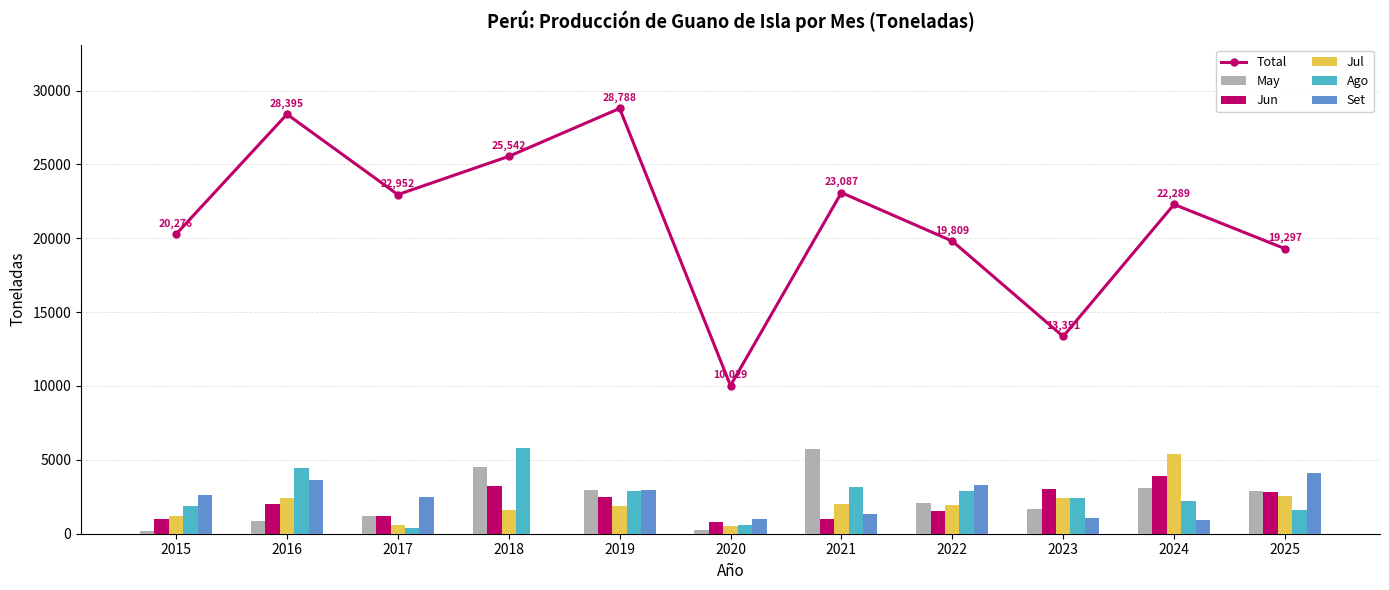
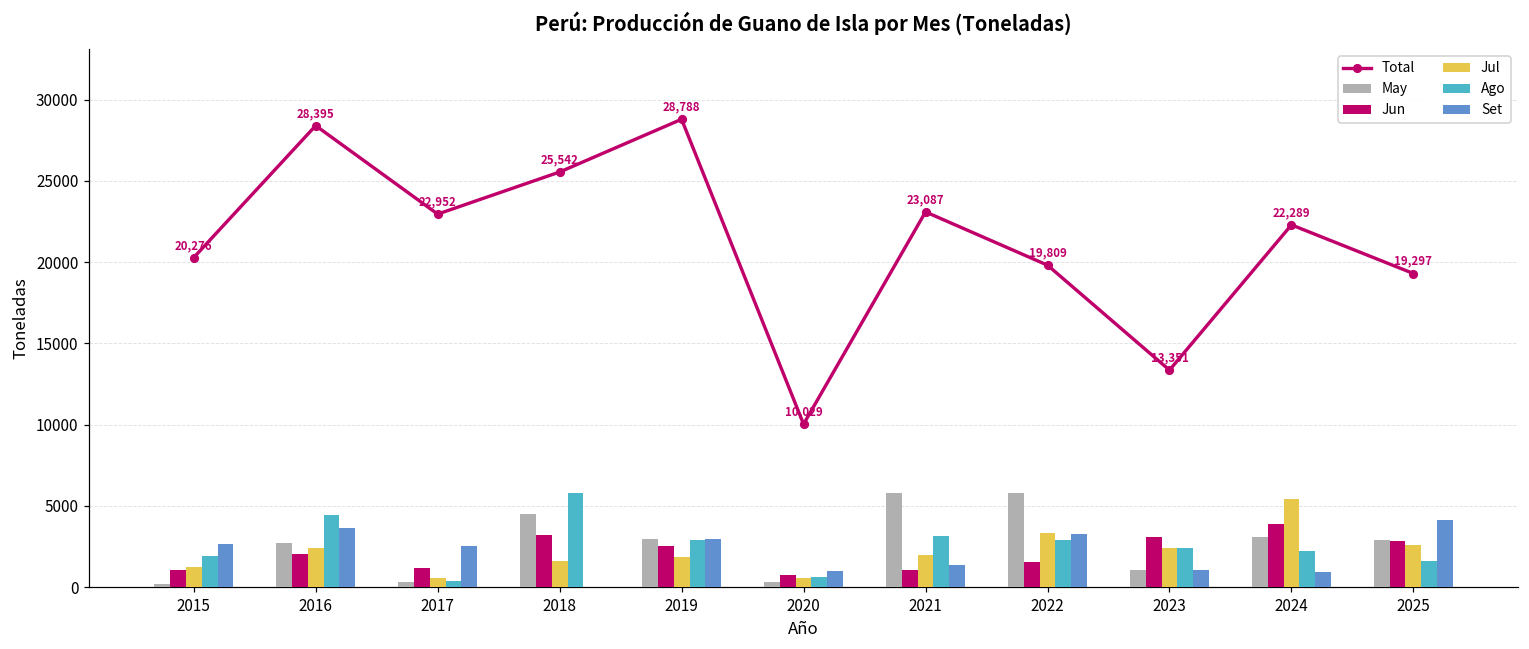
  {
    "May": {
      "2015": 200,
-     "2016": 800,
-     "2017": 1200,
+     "2016": 2700,
+     "2017": 300,
      "2018": 4500,
      "2019": 3000,
      "2020": 300,
      "2021": 5800,
-     "2022": 2100,
-     "2023": 1700,
+     "2022": 5800,
+     "2023": 1000,
      "2024": 3100,
      "2025": 2900
    },
    "Jul": {
      "2015": 1200,
      "2016": 2400,
      "2017": 600,
      "2018": 1600,
      "2019": 1900,
      "2020": 500,
      "2021": 2000,
-     "2022": 2000,
+     "2022": 3300,
      "2023": 2400,
      "2024": 5400,
      "2025": 2600
    }
  }
